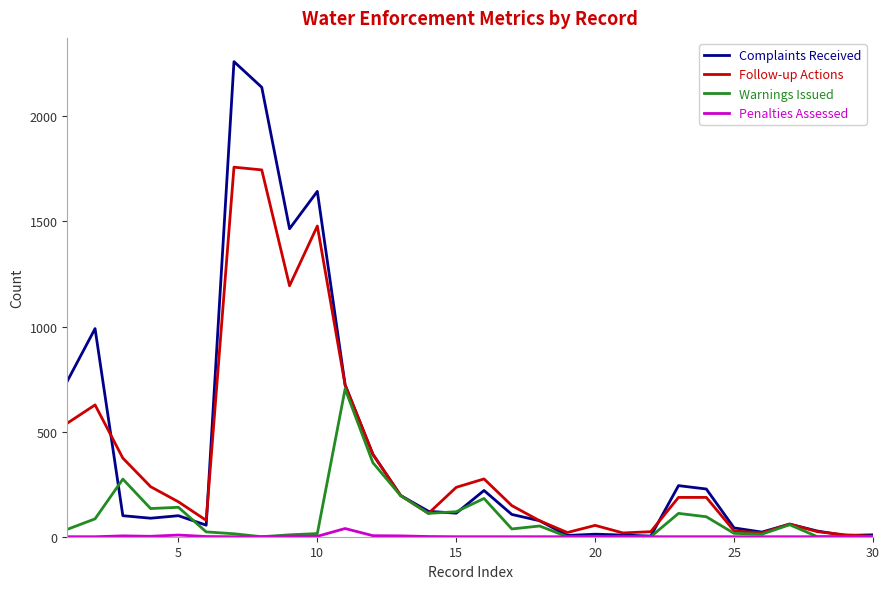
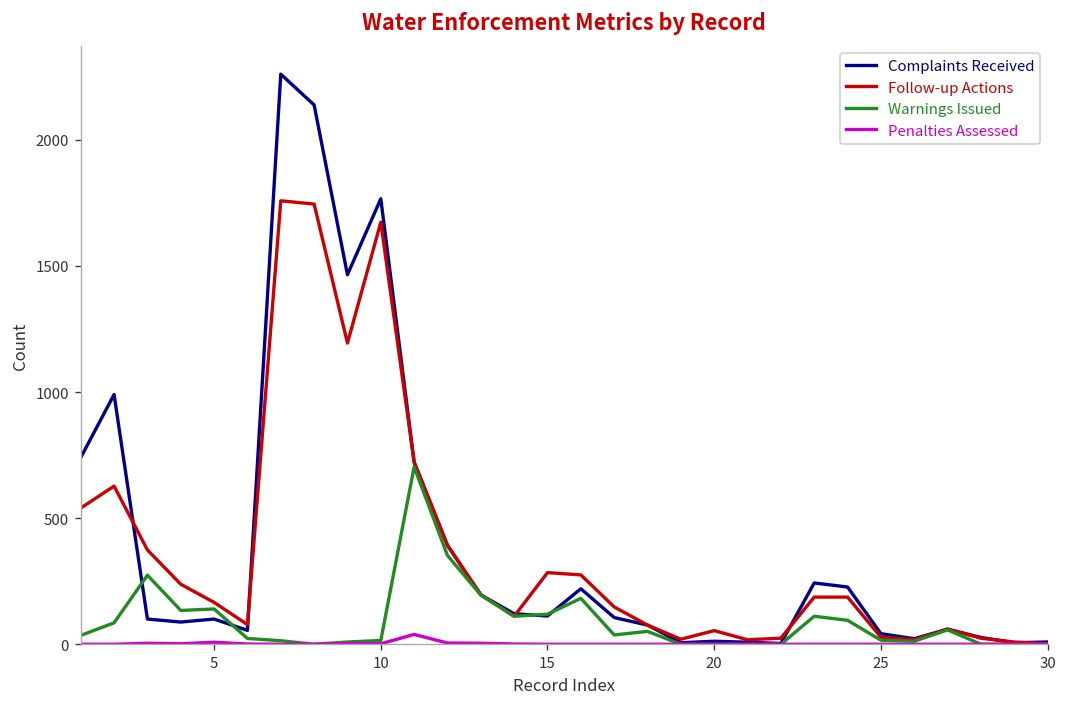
  {
    "Complaints Received": {
      "5": 100,
-     "10": 1640,
+     "10": 1770,
      "25": 40
    },
    "Follow-up Actions": {
      "5": 170,
-     "10": 1480,
-     "15": 240,
+     "10": 1670,
+     "15": 280,
      "20": 50,
      "25": 30
    },
    "Warnings Issued": {
      "5": 140,
      "10": 20,
      "25": 20
    },
    "Penalties Assessed": {
      "5": 10,
      "10": 0,
      "15": 0,
      "25": 0
    }
  }
